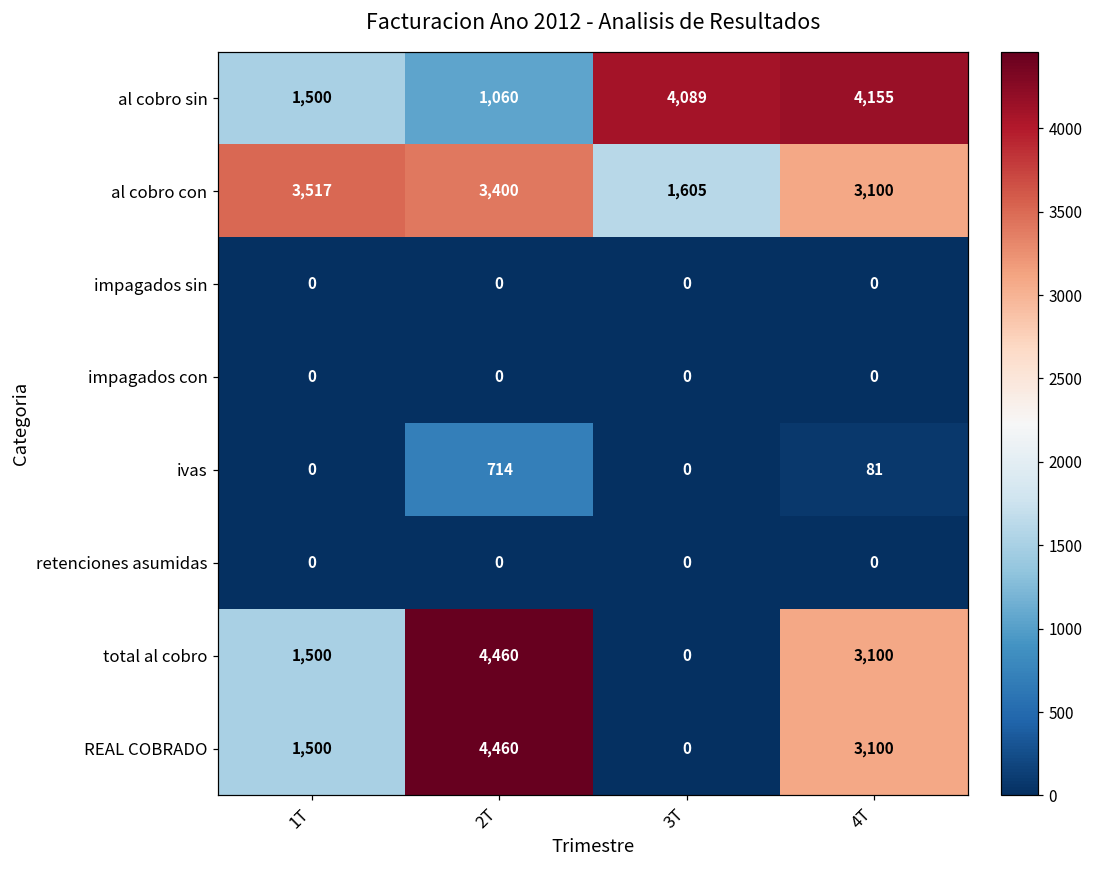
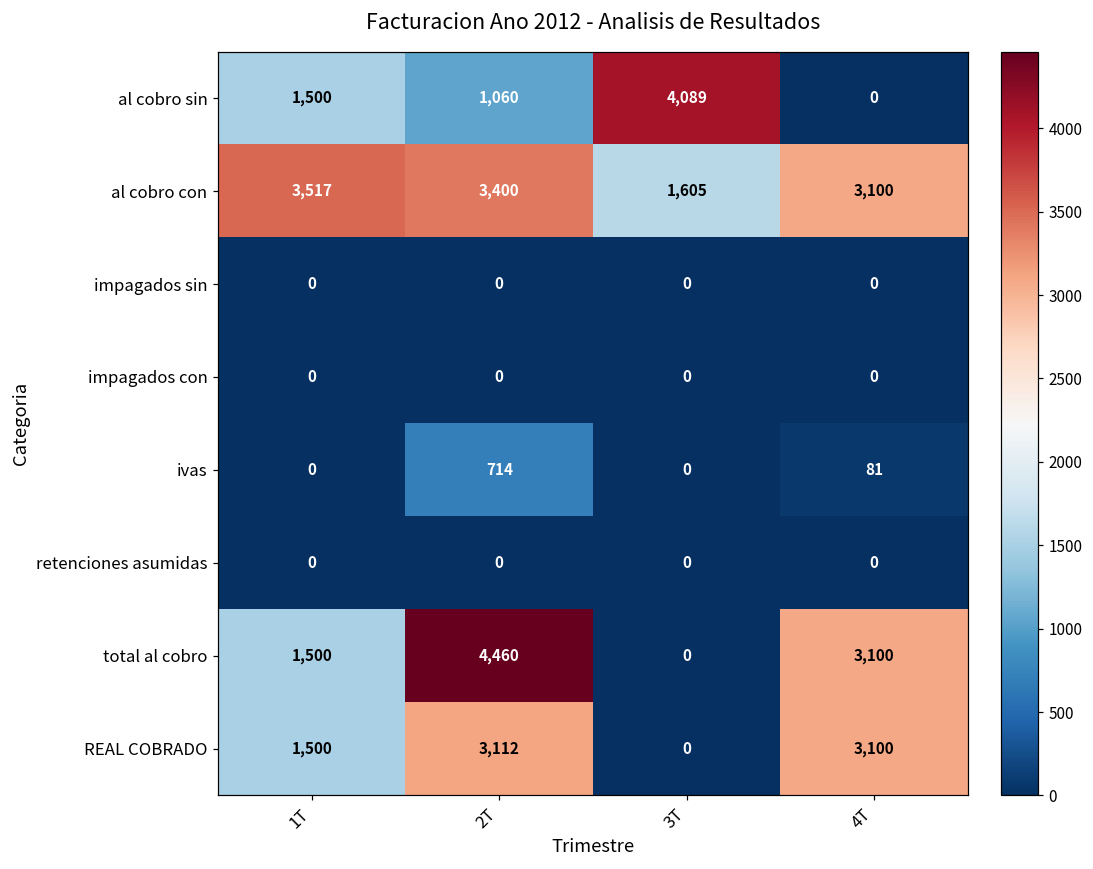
  {
    "al cobro sin": {
      "1T": "1,500",
      "2T": "1,060",
      "3T": "4,089",
-     "4T": "4,155"
+     "4T": "0"
    },
    "al cobro con": {
      "1T": "3,517",
      "2T": "3,400",
      "3T": "1,605",
      "4T": "3,100"
    },
    "impagados sin": {
      "1T": "0",
      "2T": "0",
      "3T": "0",
      "4T": "0"
    },
    "impagados con": {
      "1T": "0",
      "2T": "0",
      "3T": "0",
      "4T": "0"
    },
    "ivas": {
      "1T": "0",
      "2T": "714",
      "3T": "0",
      "4T": "81"
    },
    "retenciones asumidas": {
      "1T": "0",
      "2T": "0",
      "3T": "0",
      "4T": "0"
    },
    "total al cobro": {
      "1T": "1,500",
      "2T": "4,460",
      "3T": "0",
      "4T": "3,100"
    },
    "REAL COBRADO": {
      "1T": "1,500",
-     "2T": "4,460",
+     "2T": "3,112",
      "3T": "0",
      "4T": "3,100"
    }
  }
